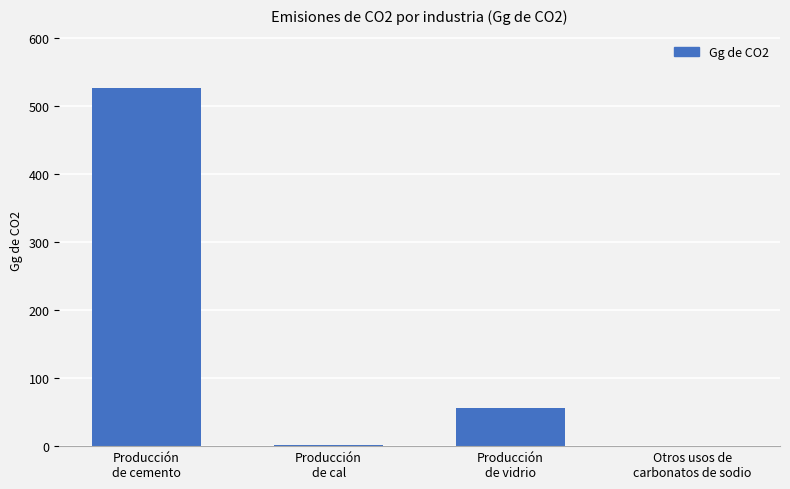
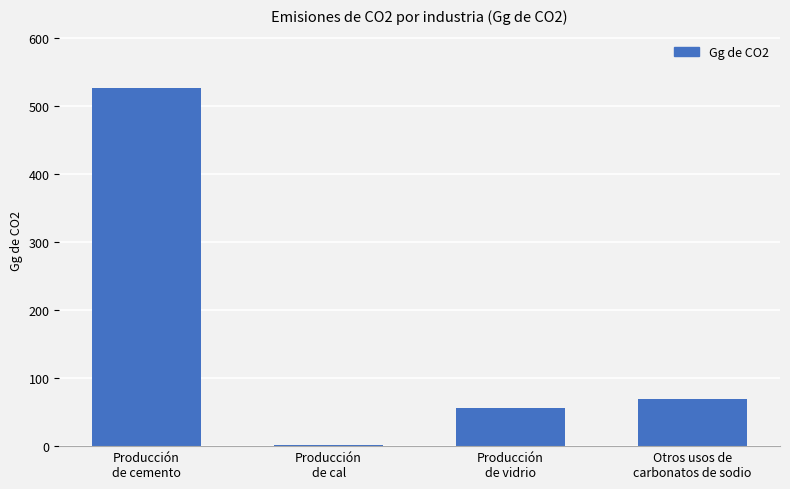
  {
    "Producción de cemento": 530,
    "Producción de vidrio": 60,
-   "Otros usos de carbonatos de sodio": 0
+   "Otros usos de carbonatos de sodio": 70
  }
